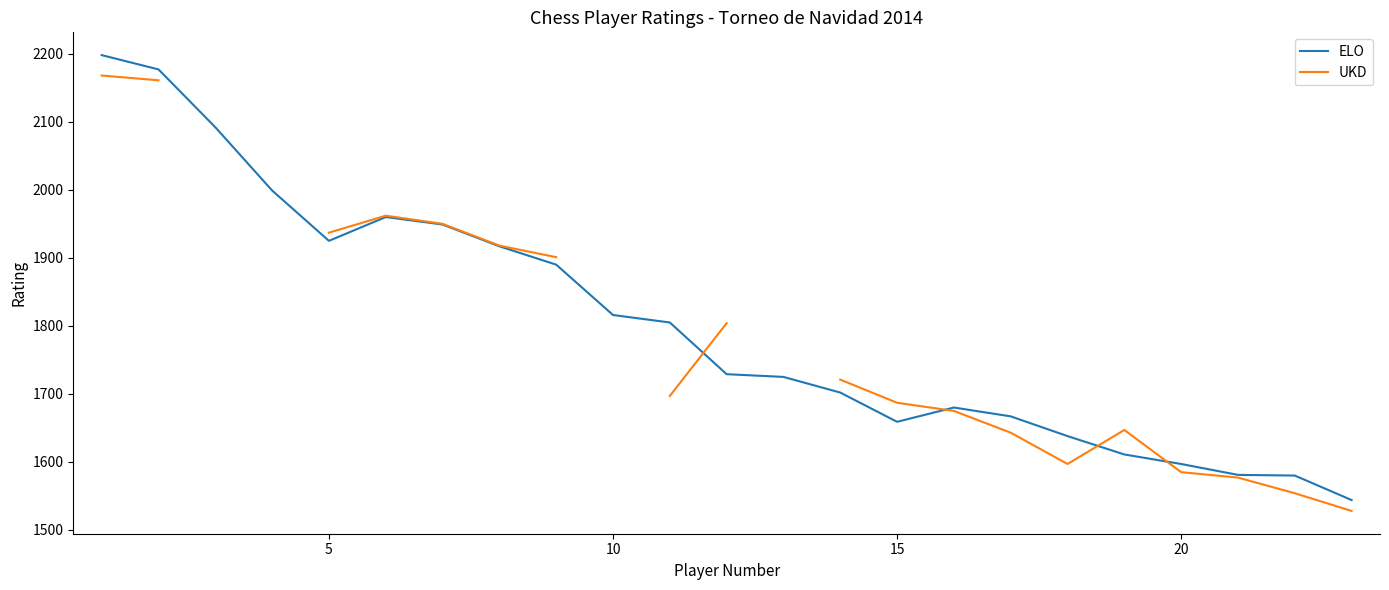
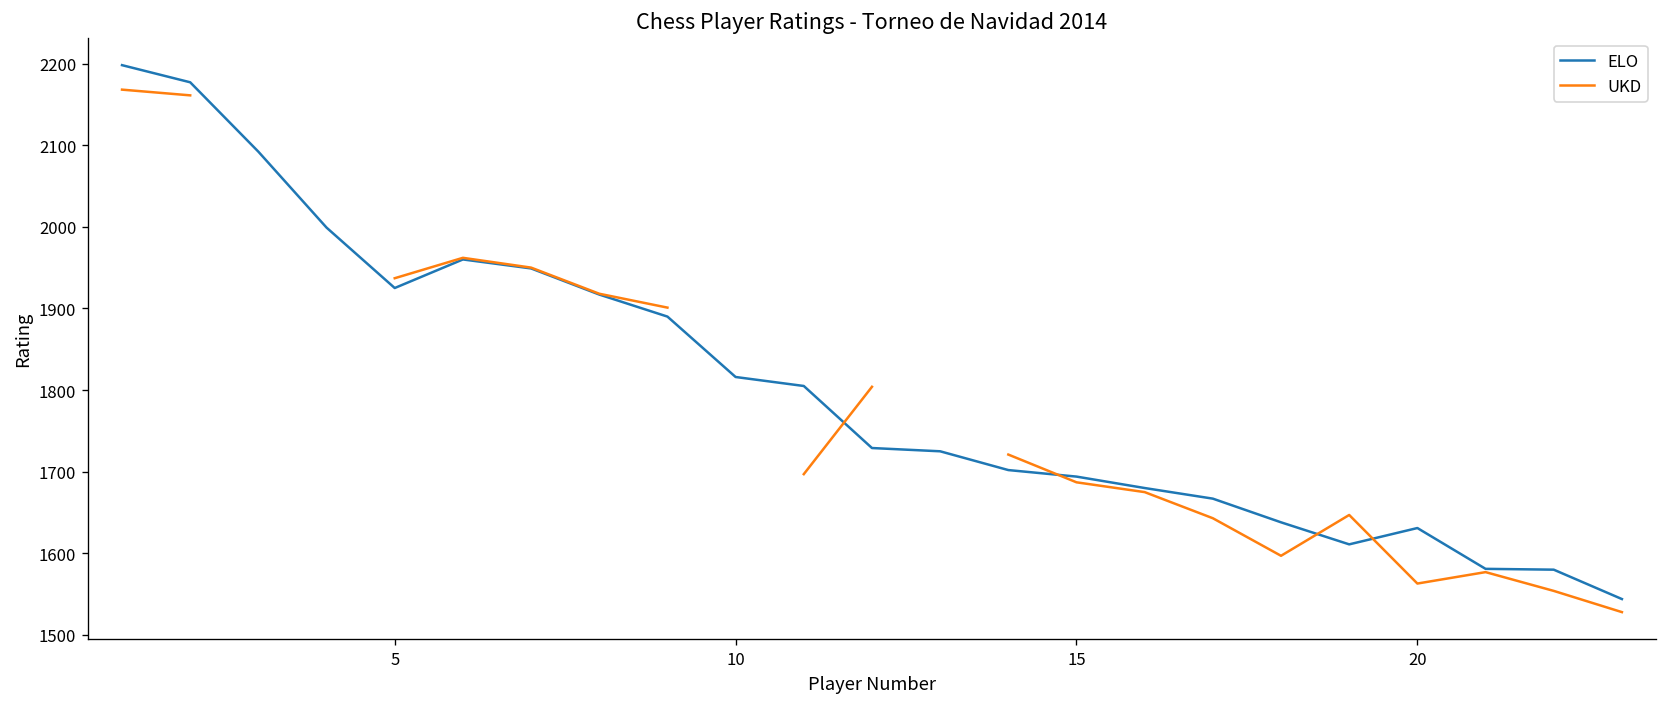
  {
    "ELO": {
      "5": 1930,
      "10": 1820,
-     "15": 1660,
-     "20": 1600
+     "15": 1690,
+     "20": 1630
    },
    "UKD": {
      "5": 1940,
      "15": 1690,
-     "20": 1590
+     "20": 1560
    }
  }
